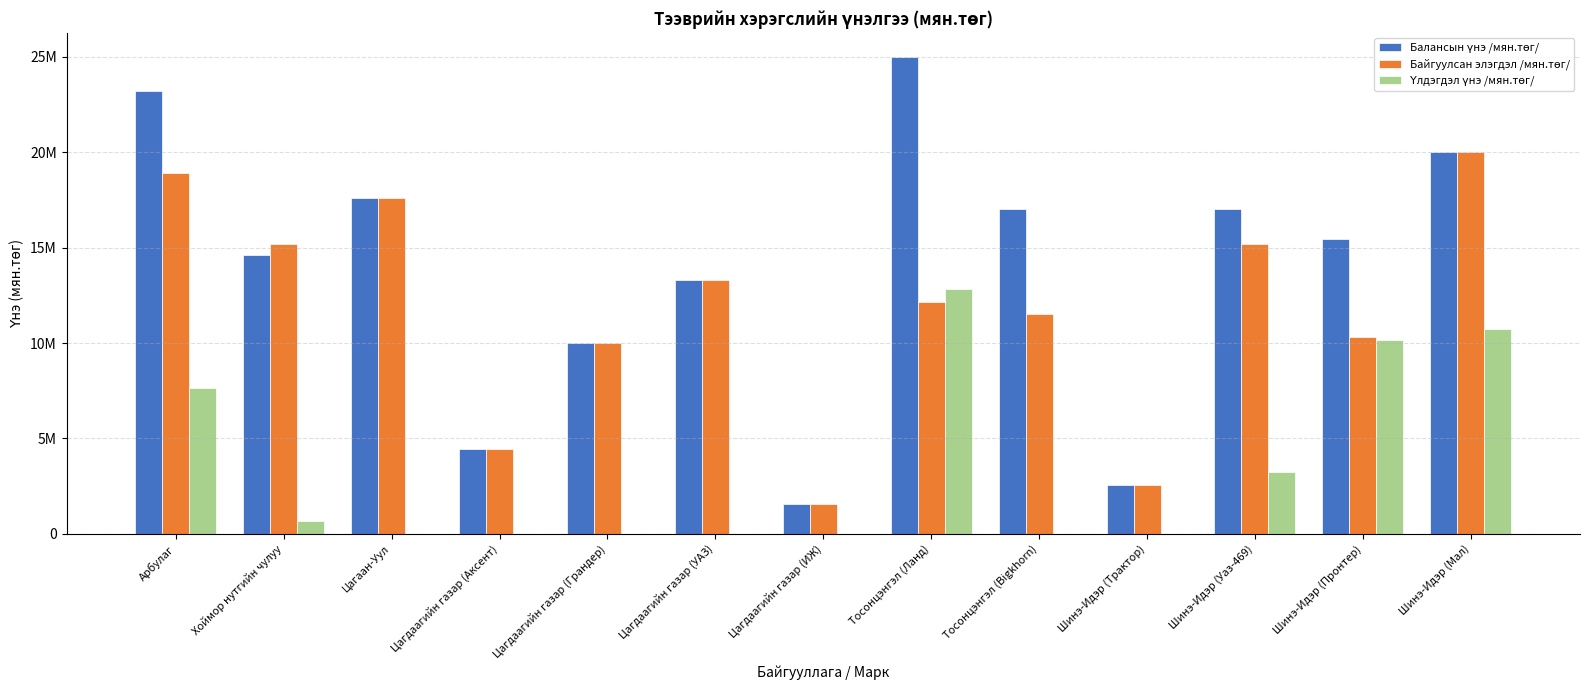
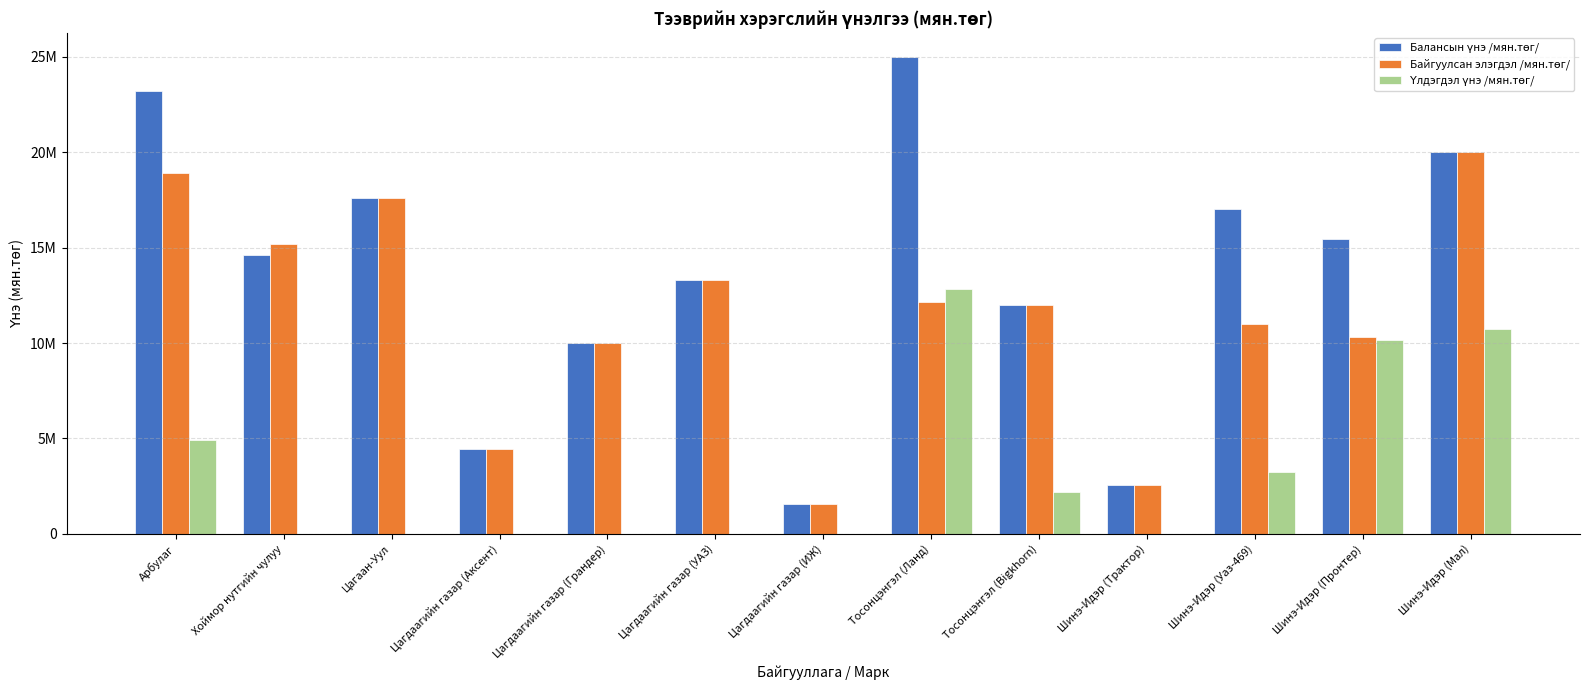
  {
    "Балансын үнэ /мян.төг/": {
      "Арбулаг": 23200000,
      "Хоймор нутгийн чулуу": 14600000,
      "Цагаан-Уул": 17600000,
      "Цагдаагийн газар (Аксент)": 4500000,
      "Цагдаагийн газар (Грандер)": 10000000,
      "Цагдаагийн газар (УАЗ)": 13300000,
      "Цагдаагийн газар (ИЖ)": 1600000,
      "Тосонцэнгэл (Ланд)": 25000000,
-     "Тосонцэнгэл (Bigkhorn)": 17000000,
+     "Тосонцэнгэл (Bigkhorn)": 12000000,
      "Шинэ-Идэр (Трактор)": 2600000,
      "Шинэ-Идэр (Уаз-469)": 17000000,
      "Шинэ-Идэр (Пронтер)": 15500000,
      "Шинэ-Идэр (Мал)": 20000000
    },
    "Байгуулсан элэгдэл /мян.төг/": {
      "Арбулаг": 18900000,
      "Хоймор нутгийн чулуу": 15200000,
      "Цагаан-Уул": 17600000,
      "Цагдаагийн газар (Аксент)": 4500000,
      "Цагдаагийн газар (Грандер)": 10000000,
      "Цагдаагийн газар (УАЗ)": 13300000,
      "Цагдаагийн газар (ИЖ)": 1600000,
      "Тосонцэнгэл (Ланд)": 12200000,
-     "Тосонцэнгэл (Bigkhorn)": 11500000,
+     "Тосонцэнгэл (Bigkhorn)": 12000000,
      "Шинэ-Идэр (Трактор)": 2600000,
-     "Шинэ-Идэр (Уаз-469)": 15200000,
+     "Шинэ-Идэр (Уаз-469)": 11000000,
      "Шинэ-Идэр (Пронтер)": 10300000,
      "Шинэ-Идэр (Мал)": 20000000
    },
    "Үлдэгдэл үнэ /мян.төг/": {
-     "Арбулаг": 7600000,
-     "Хоймор нутгийн чулуу": 700000,
+     "Арбулаг": 4900000,
+     "Хоймор нутгийн чулуу": 0,
      "Цагаан-Уул": 0,
      "Цагдаагийн газар (Аксент)": 0,
      "Цагдаагийн газар (Грандер)": 0,
      "Цагдаагийн газар (УАЗ)": 0,
      "Цагдаагийн газар (ИЖ)": 0,
      "Тосонцэнгэл (Ланд)": 12800000,
-     "Тосонцэнгэл (Bigkhorn)": 0,
+     "Тосонцэнгэл (Bigkhorn)": 2200000,
      "Шинэ-Идэр (Трактор)": 0,
      "Шинэ-Идэр (Уаз-469)": 3300000,
      "Шинэ-Идэр (Пронтер)": 10200000,
      "Шинэ-Идэр (Мал)": 10700000
    }
  }
